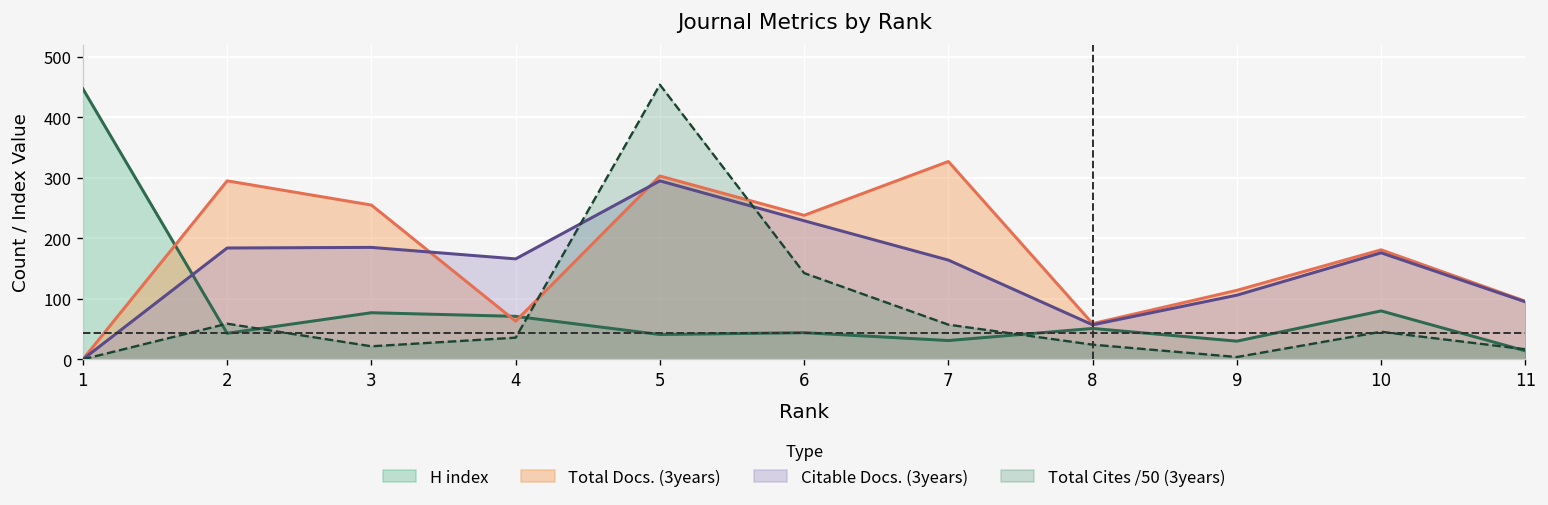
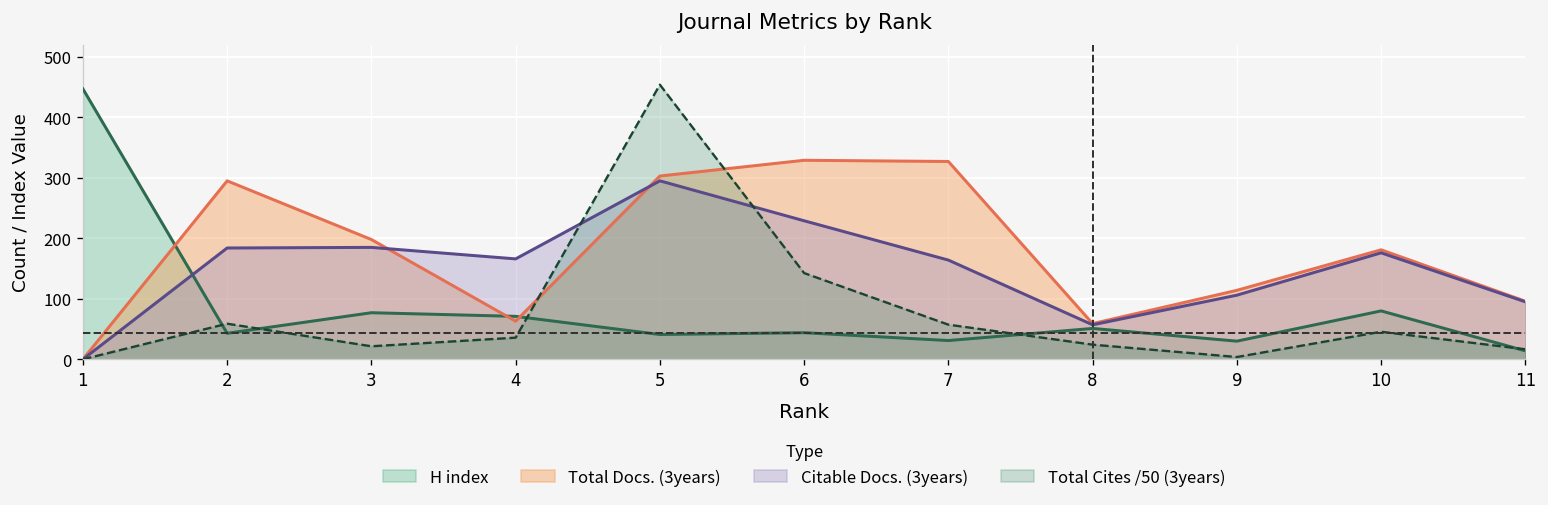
  {
    "Total Docs. (3years)": {
      "2": 300,
-     "3": 260,
+     "3": 200,
      "4": 60,
      "5": 300,
-     "6": 240,
+     "6": 330,
      "7": 330,
      "9": 110
    }
  }
